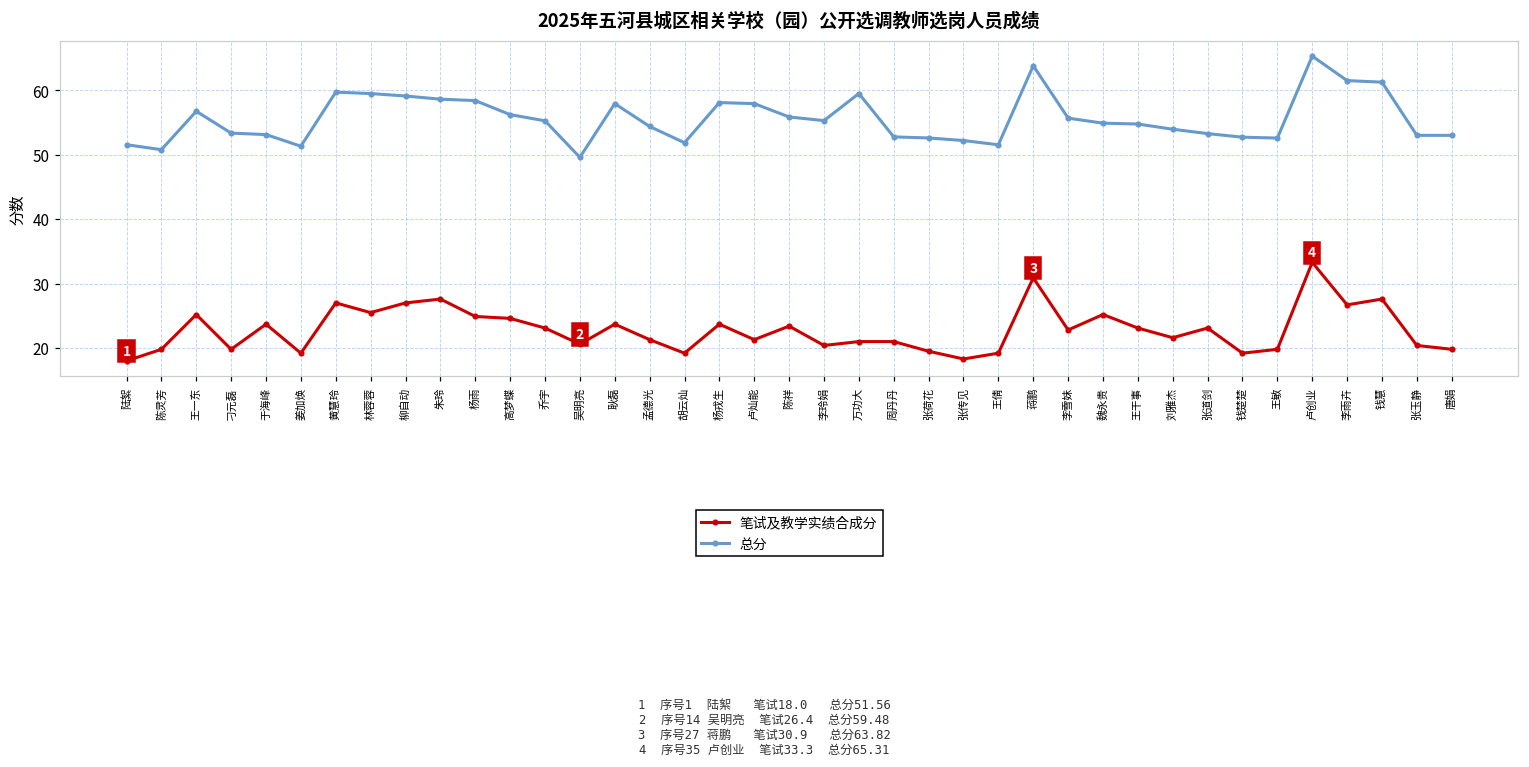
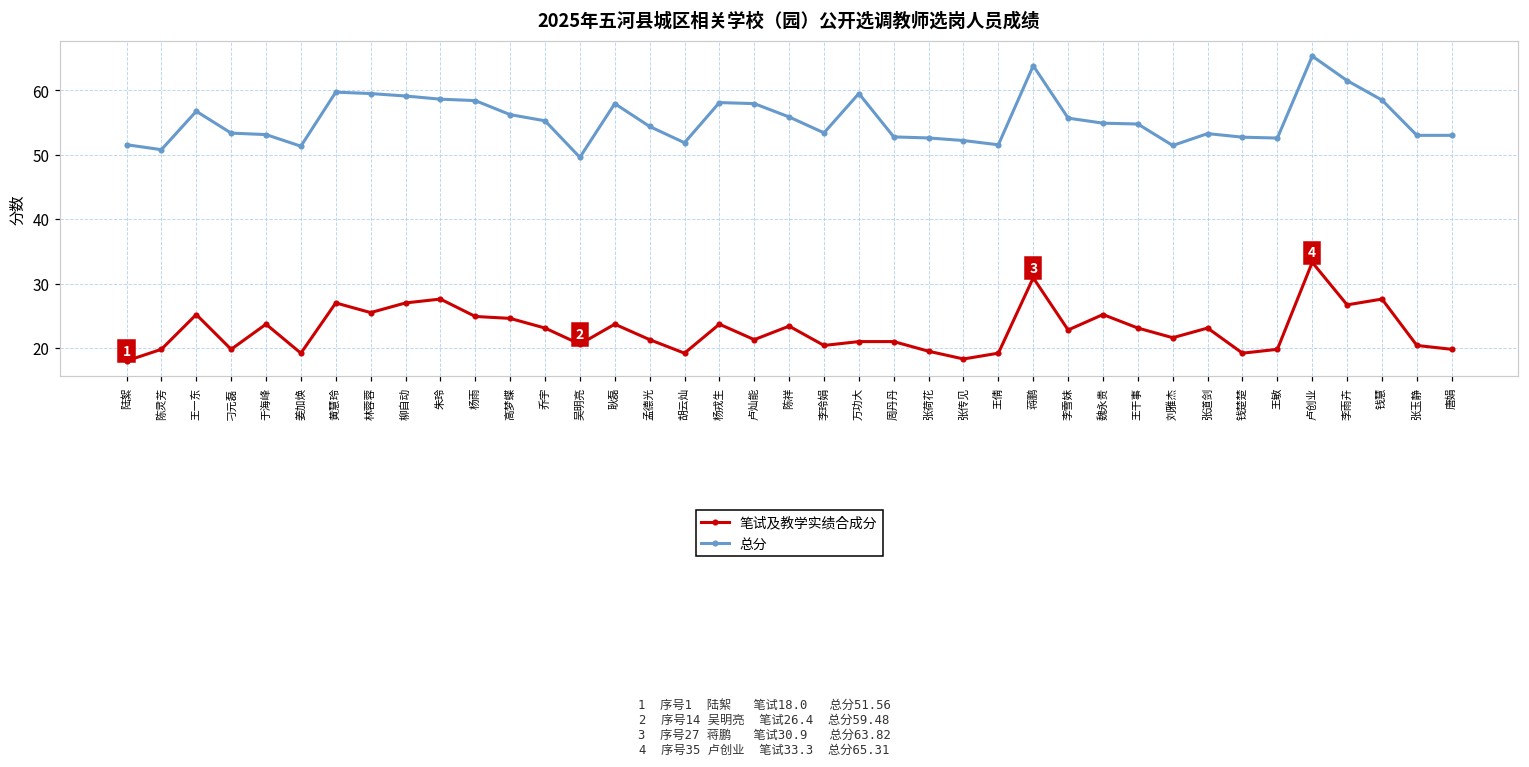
  {
    "笔试及教学实绩合成分": {
      "陈灵芳": 20,
      "王一东": 25,
      "刁元磊": 20,
      "于海峰": 24,
      "姜加焕": 19,
      "黄慧玲": 27,
      "林蓉蓉": 26,
      "柳自动": 27,
      "朱玲": 28,
      "杨雨": 25,
      "高梦蝶": 25,
      "乔宇": 23,
      "耿磊": 24,
      "孟德光": 21,
      "胡云灿": 19,
      "杨戎生": 24,
      "卢灿能": 21,
      "陈祥": 23,
      "李玲娟": 20,
      "万功大": 21,
      "周丹丹": 21,
      "张荷花": 20,
      "张传见": 18,
      "王倩": 19,
      "李雪妹": 23,
      "魏永贵": 25,
      "王干事": 23,
      "刘雅杰": 22,
      "张道剑": 23,
      "钱楚楚": 19,
      "王敏": 20,
      "李雨卉": 27,
      "钱慧": 28,
      "张玉静": 20,
      "唐娟": 20
    },
    "总分": {
      "陆絮": 52,
      "陈灵芳": 51,
      "王一东": 57,
      "刁元磊": 53,
      "于海峰": 53,
      "姜加焕": 51,
      "黄慧玲": 60,
      "林蓉蓉": 60,
      "柳自动": 59,
      "朱玲": 59,
      "杨雨": 58,
      "高梦蝶": 56,
      "乔宇": 55,
      "吴明亮": 50,
      "耿磊": 58,
      "孟德光": 54,
      "胡云灿": 52,
      "杨戎生": 58,
      "卢灿能": 58,
      "陈祥": 56,
-     "李玲娟": 55,
+     "李玲娟": 53,
      "万功大": 60,
      "周丹丹": 53,
      "张荷花": 53,
      "张传见": 52,
      "王倩": 52,
      "蒋鹏": 64,
      "李雪妹": 56,
      "魏永贵": 55,
      "王干事": 55,
-     "刘雅杰": 54,
+     "刘雅杰": 51,
      "张道剑": 53,
      "钱楚楚": 53,
      "王敏": 53,
      "卢创业": 65,
      "李雨卉": 62,
-     "钱慧": 61,
+     "钱慧": 58,
      "张玉静": 53,
      "唐娟": 53
    }
  }
